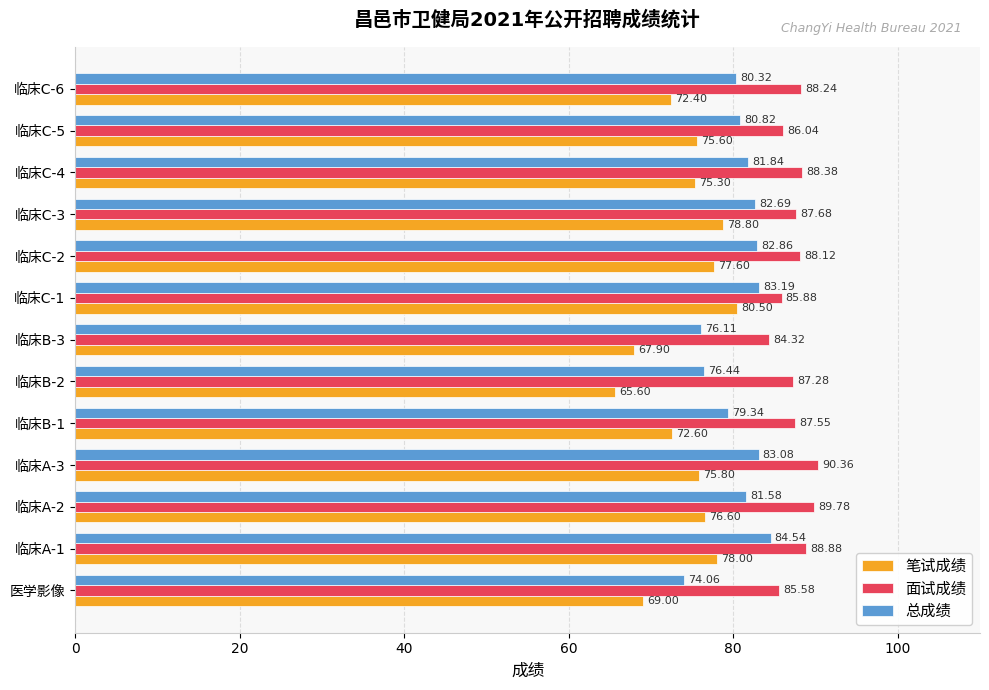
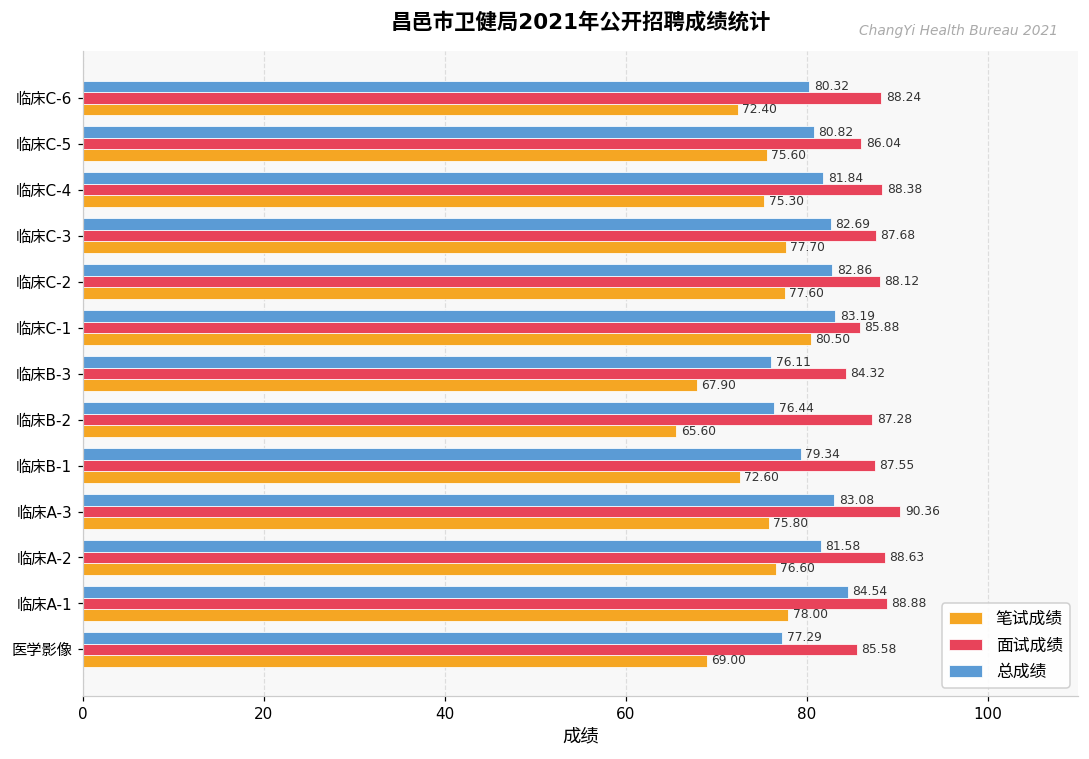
  {
    "笔试成绩": {
      "临床C-6": 72.40,
      "临床C-5": 75.60,
      "临床C-4": 75.30,
-     "临床C-3": 78.80,
+     "临床C-3": 77.70,
      "临床C-2": 77.60,
      "临床C-1": 80.50,
      "临床B-3": 67.90,
      "临床B-2": 65.60,
      "临床B-1": 72.60,
      "临床A-3": 75.80,
      "临床A-2": 76.60,
      "临床A-1": 78.00,
      "医学影像": 69.00
    },
    "面试成绩": {
      "临床C-6": 88.24,
      "临床C-5": 86.04,
      "临床C-4": 88.38,
      "临床C-3": 87.68,
      "临床C-2": 88.12,
      "临床C-1": 85.88,
      "临床B-3": 84.32,
      "临床B-2": 87.28,
      "临床B-1": 87.55,
      "临床A-3": 90.36,
-     "临床A-2": 89.78,
+     "临床A-2": 88.63,
      "临床A-1": 88.88,
      "医学影像": 85.58
    },
    "总成绩": {
      "临床C-6": 80.32,
      "临床C-5": 80.82,
      "临床C-4": 81.84,
      "临床C-3": 82.69,
      "临床C-2": 82.86,
      "临床C-1": 83.19,
      "临床B-3": 76.11,
      "临床B-2": 76.44,
      "临床B-1": 79.34,
      "临床A-3": 83.08,
      "临床A-2": 81.58,
      "临床A-1": 84.54,
-     "医学影像": 74.06
+     "医学影像": 77.29
    }
  }
